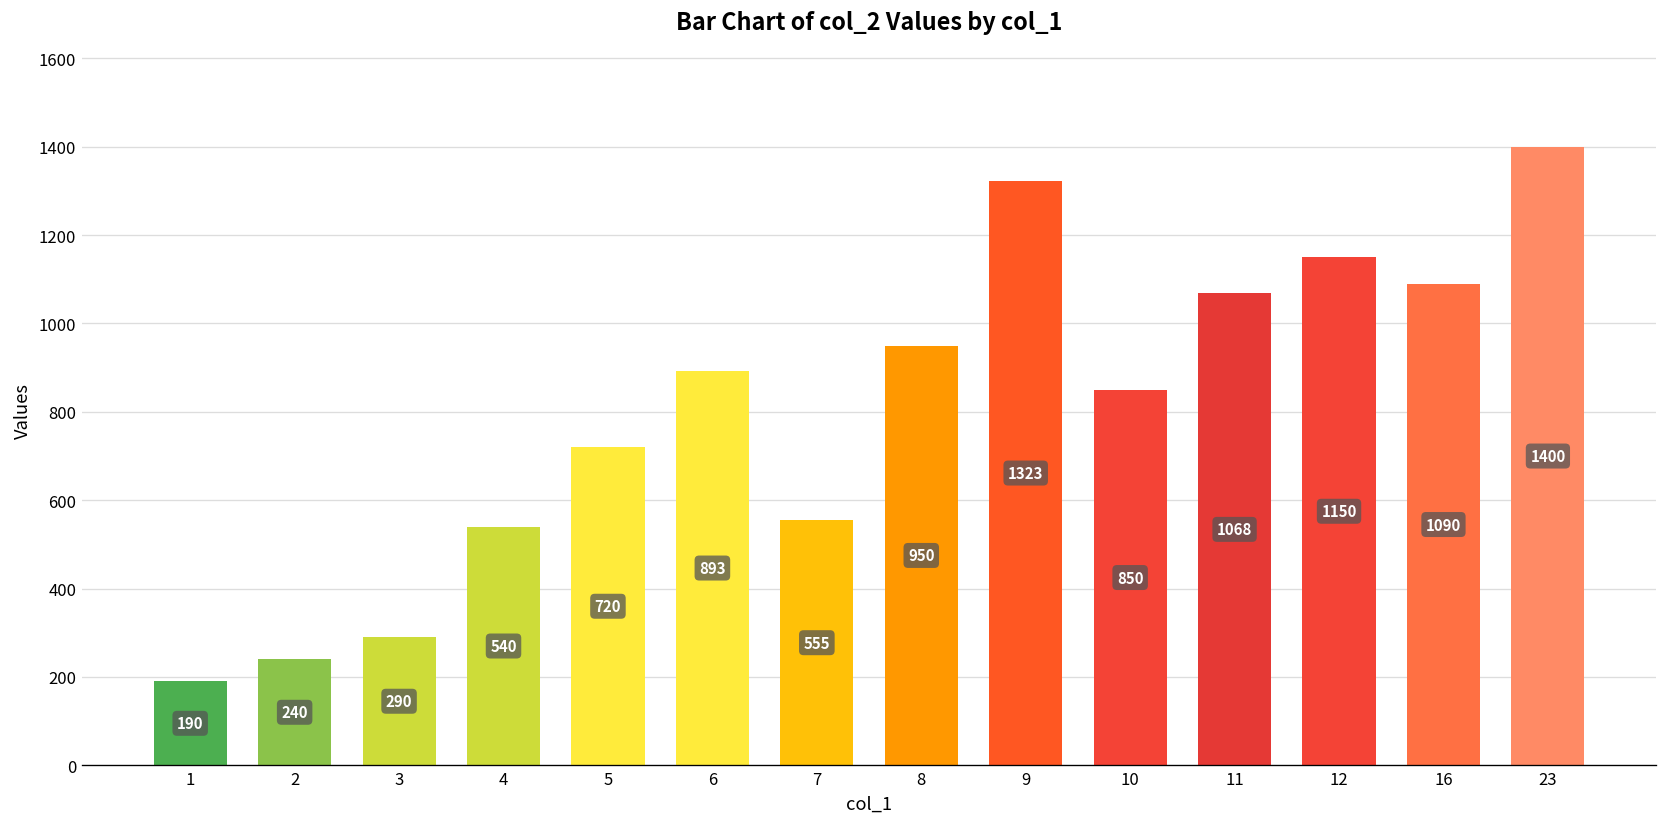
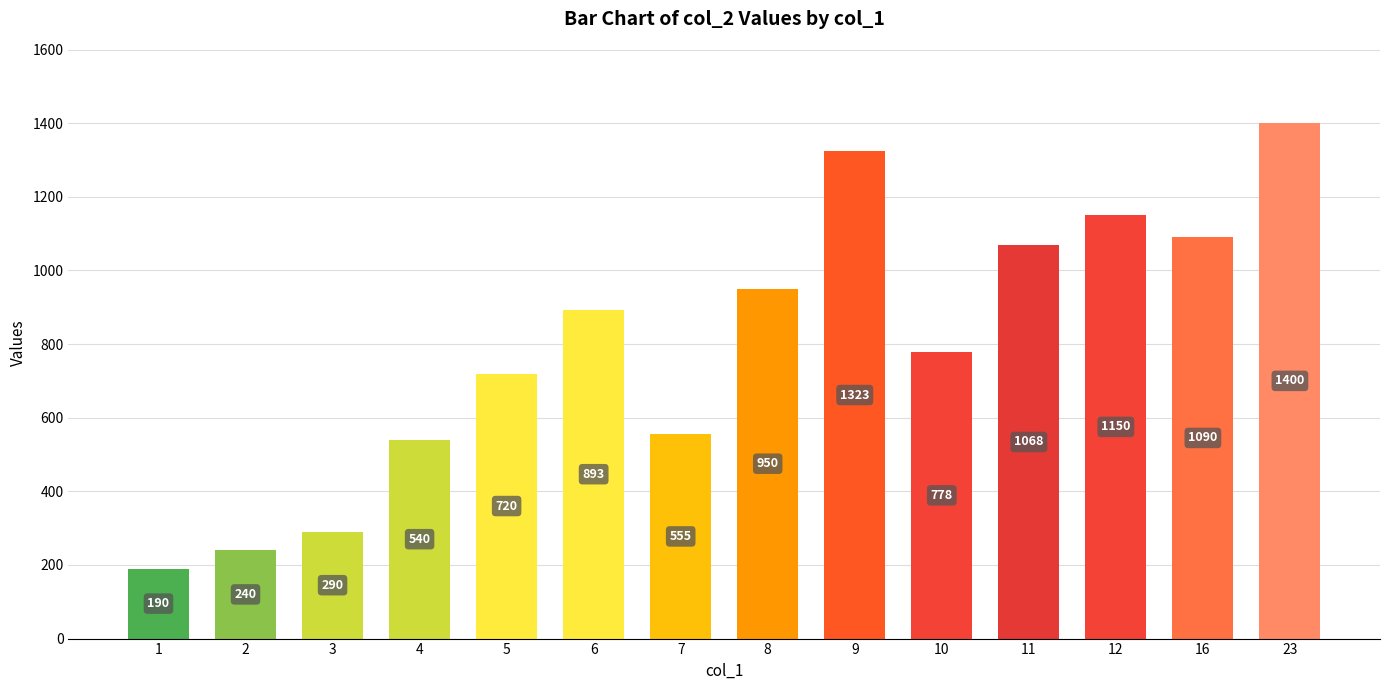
  {
-   "10": 850
+   "10": 778
  }
